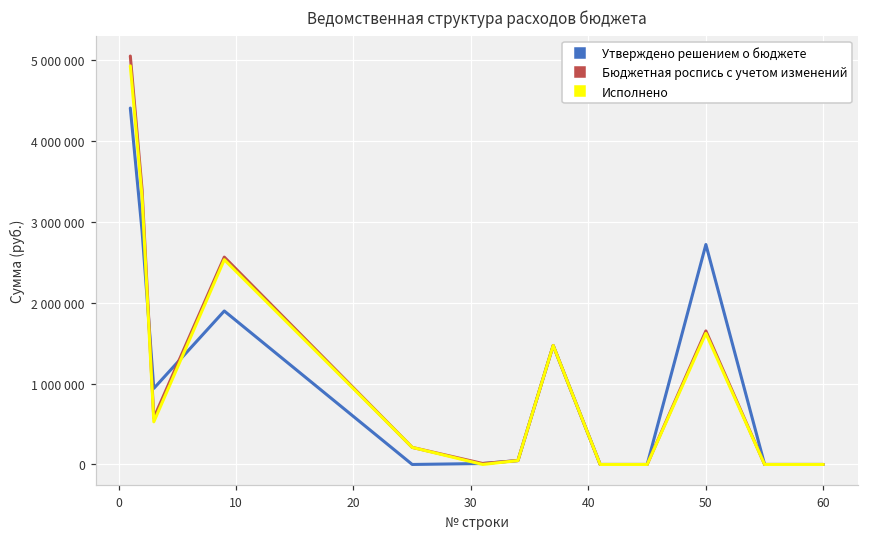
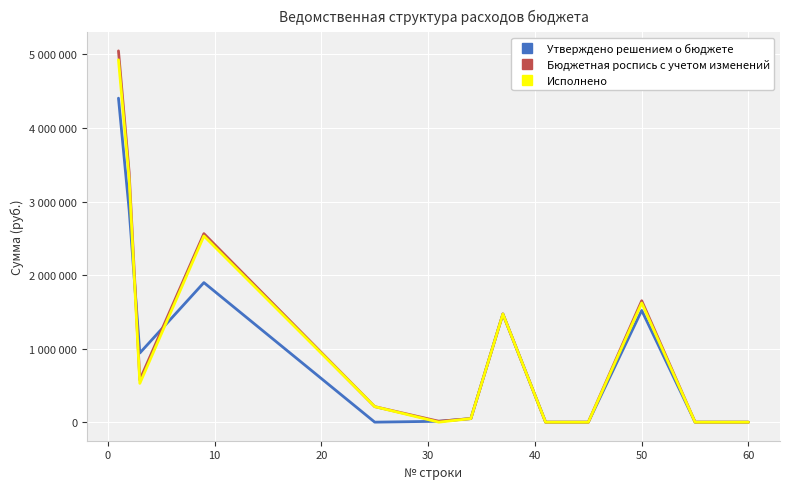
  {
    "Утверждено решением о бюджете": {
-     "50": 2700000
+     "50": 1500000
    }
  }
